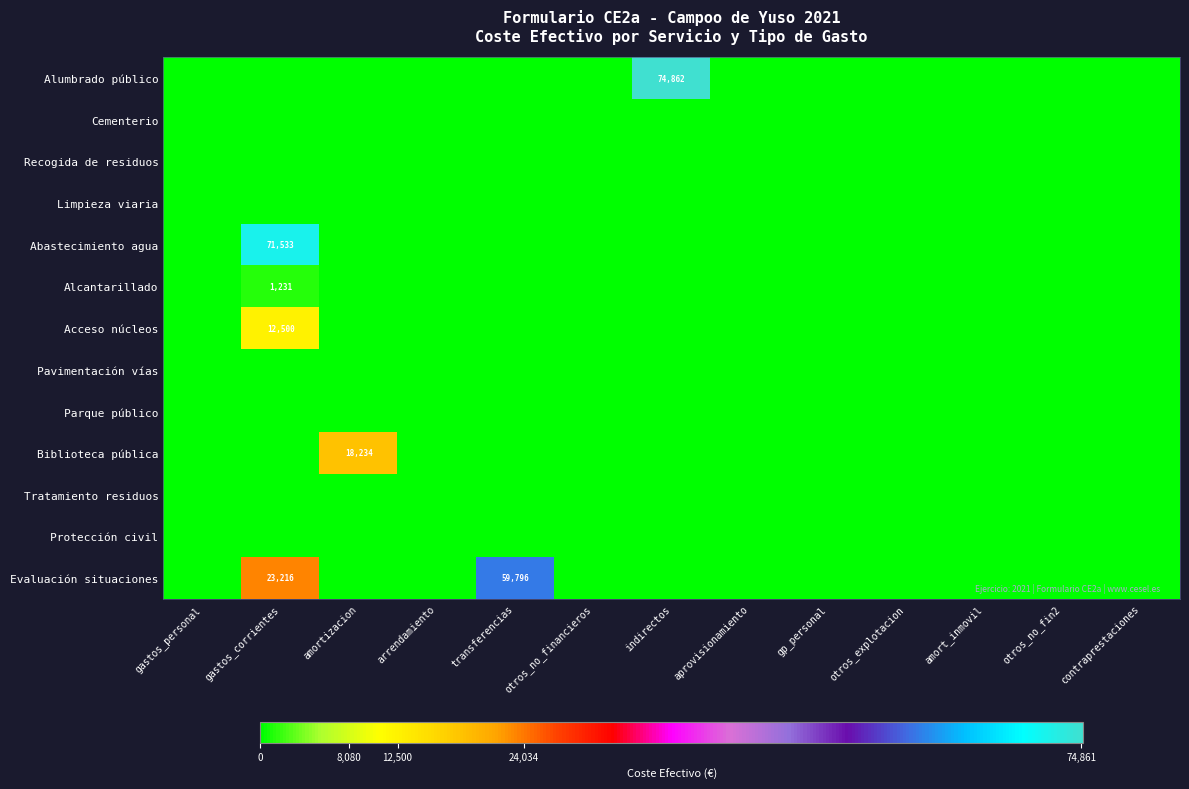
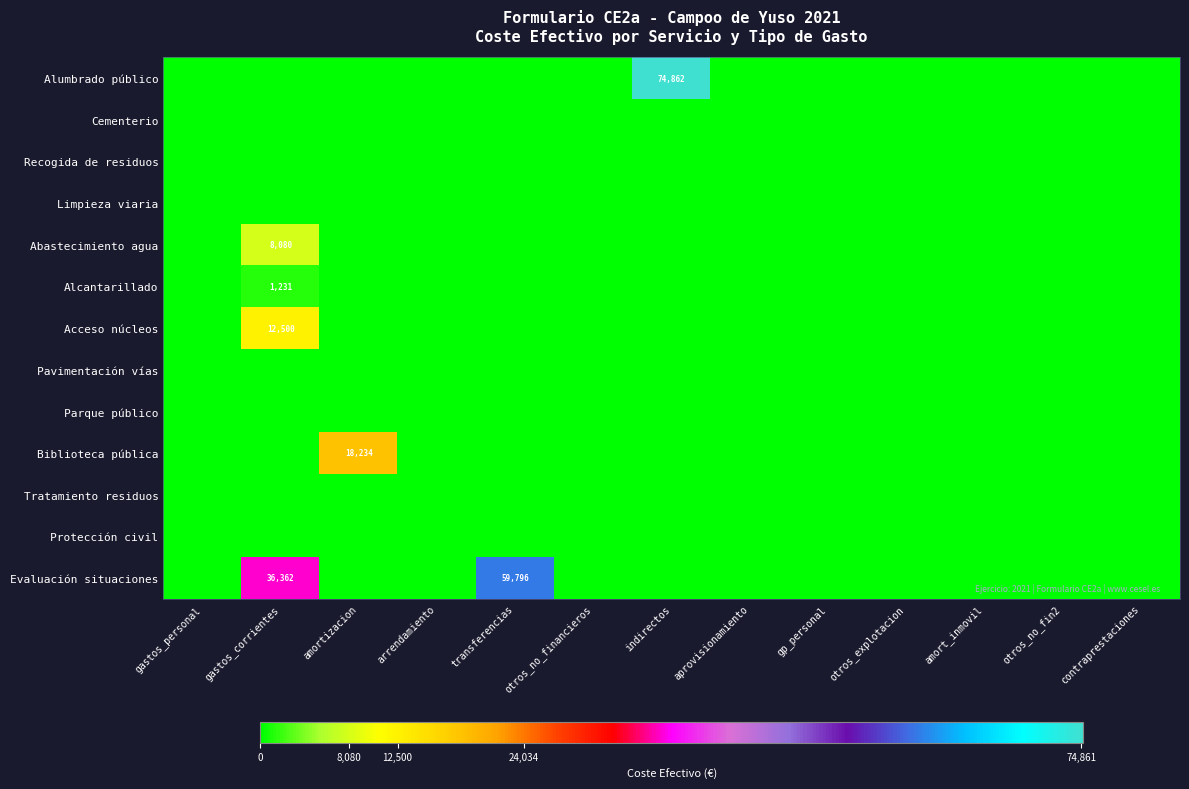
  {
    "Alumbrado público": {
      "indirectos": "74,862"
    },
    "Abastecimiento agua": {
-     "gastos_corrientes": "71,533"
+     "gastos_corrientes": "8,080"
    },
    "Alcantarillado": {
      "gastos_corrientes": "1,231"
    },
    "Acceso núcleos": {
      "gastos_corrientes": "12,500"
    },
    "Biblioteca pública": {
      "amortizacion": "18,234"
    },
    "Evaluación situaciones": {
-     "gastos_corrientes": "23,216",
+     "gastos_corrientes": "36,362",
      "transferencias": "59,796",
      "otros_no_fin2": "2021"
    }
  }
